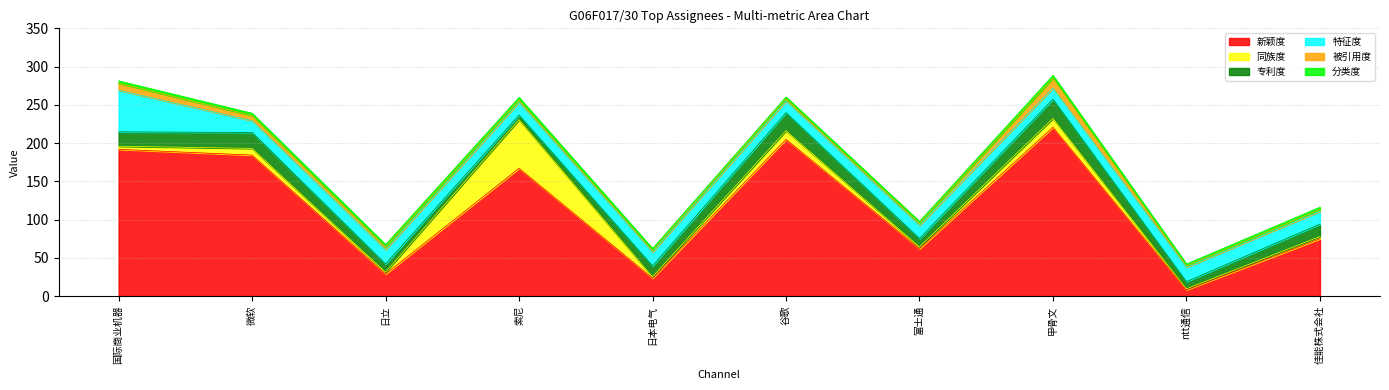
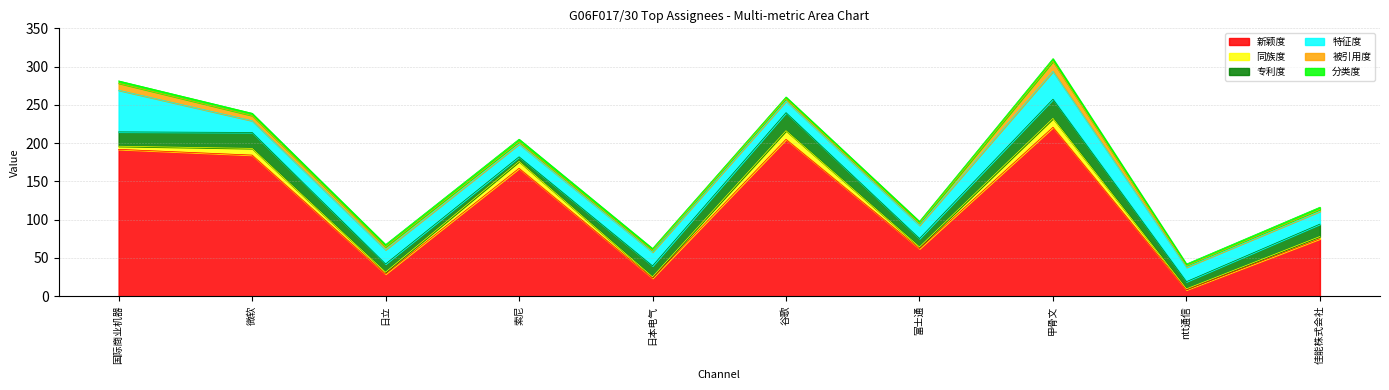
  {
    "新颖度": {
      "国际商业机器": 190,
      "微软": 180,
      "索尼": 170,
      "谷歌": 210,
      "甲骨文": 220
    },
    "同族度": {
      "国际商业机器": 0,
      "微软": 10,
-     "索尼": 60,
+     "索尼": 10,
      "谷歌": 10,
      "甲骨文": 10
    },
    "专利度": {
      "国际商业机器": 20,
      "微软": 20,
      "日立": 10,
      "索尼": 10,
      "日本电气": 10,
      "谷歌": 20,
      "富士通": 10,
      "甲骨文": 30,
      "ntt通信": 10,
      "佳能株式会社": 20
    },
    "特征度": {
      "国际商业机器": 50,
      "微软": 20,
      "日立": 20,
-     "甲骨文": 10
+     "甲骨文": 40
    },
    "被引用度": {
      "甲骨文": 10
    },
    "分类度": {
      "索尼": 0,
      "甲骨文": 0
    }
  }
